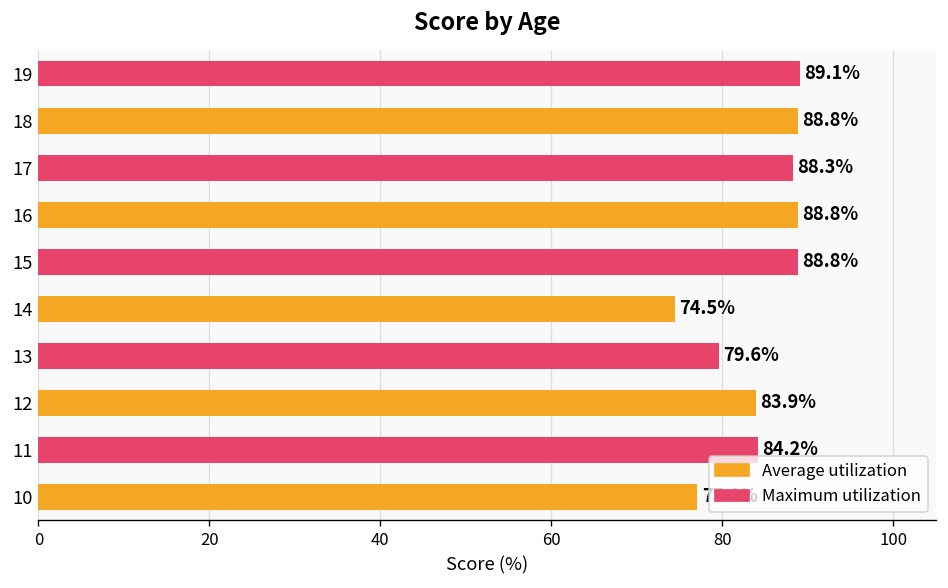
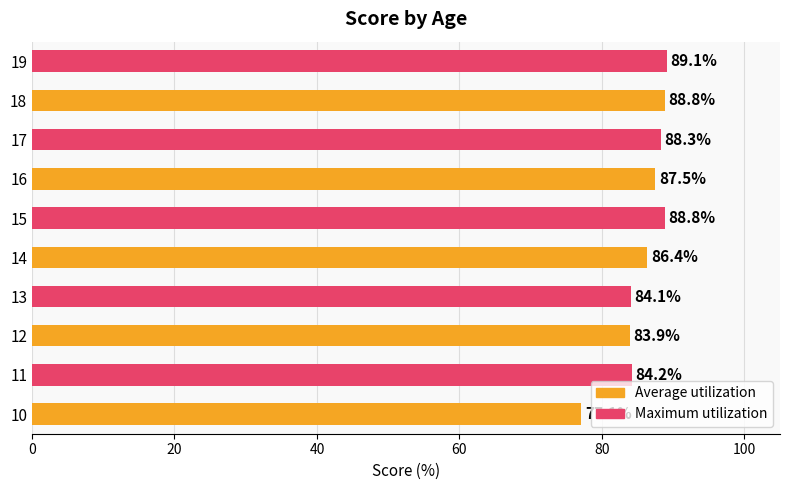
  {
    "19": "89.1%",
    "18": "88.8%",
    "17": "88.3%",
-   "16": "88.8%",
+   "16": "87.5%",
    "15": "88.8%",
-   "14": "74.5%",
-   "13": "79.6%",
+   "14": "86.4%",
+   "13": "84.1%",
    "12": "83.9%"
  }
